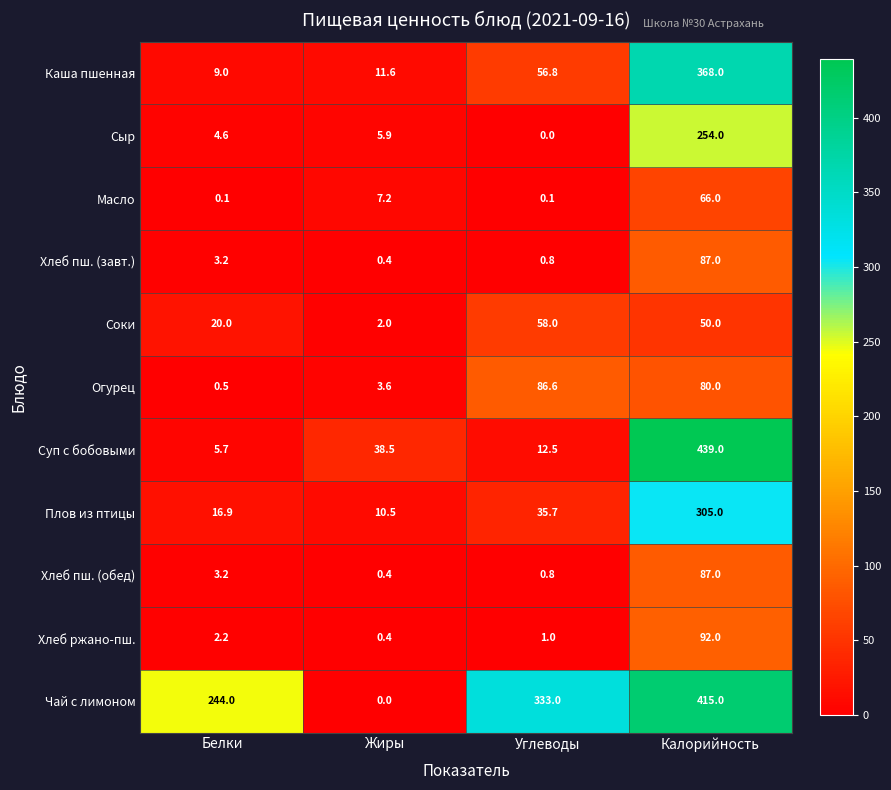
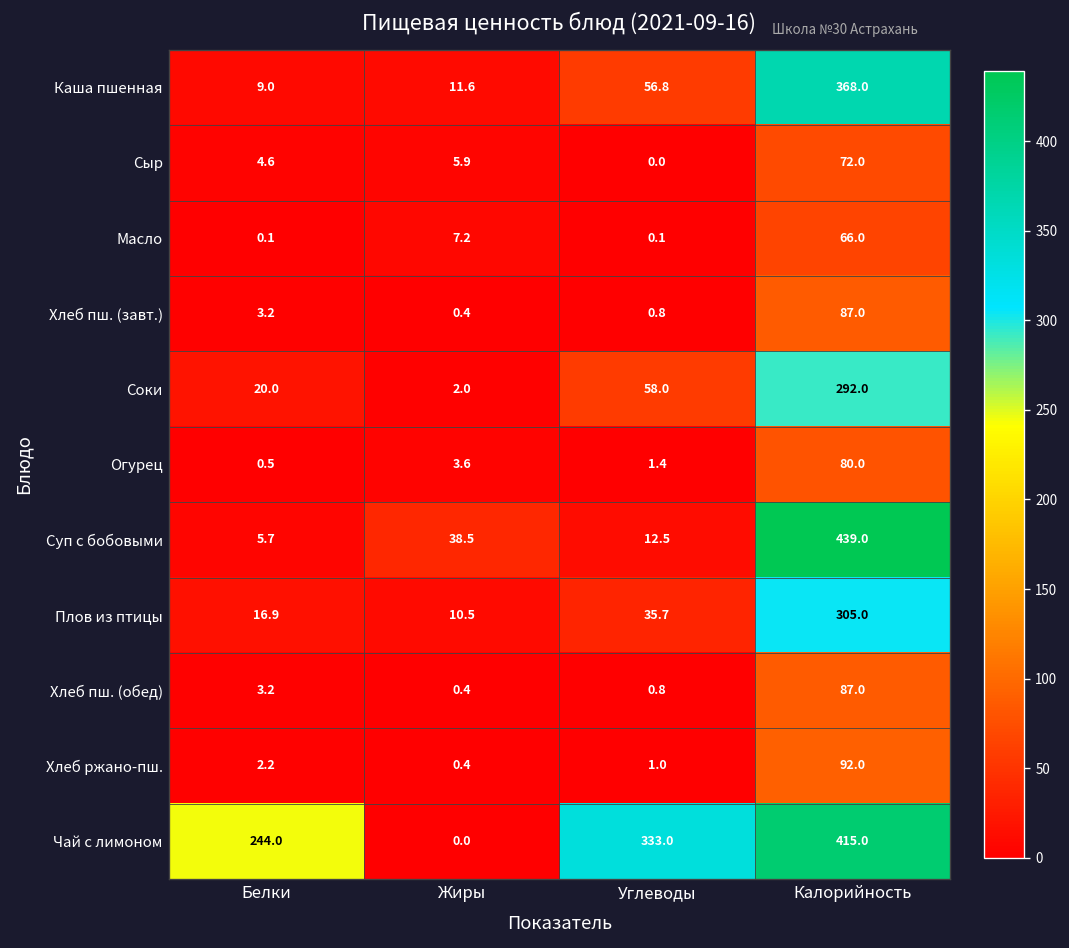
  {
    "Каша пшенная": {
      "Белки": 9.0,
      "Жиры": 11.6,
      "Углеводы": 56.8,
      "Калорийность": 368.0
    },
    "Сыр": {
      "Белки": 4.6,
      "Жиры": 5.9,
      "Углеводы": 0.0,
-     "Калорийность": 254.0
+     "Калорийность": 72.0
    },
    "Масло": {
      "Белки": 0.1,
      "Жиры": 7.2,
      "Углеводы": 0.1,
      "Калорийность": 66.0
    },
    "Хлеб пш. (завт.)": {
      "Белки": 3.2,
      "Жиры": 0.4,
      "Углеводы": 0.8,
      "Калорийность": 87.0
    },
    "Соки": {
      "Белки": 20.0,
      "Жиры": 2.0,
      "Углеводы": 58.0,
-     "Калорийность": 50.0
+     "Калорийность": 292.0
    },
    "Огурец": {
      "Белки": 0.5,
      "Жиры": 3.6,
-     "Углеводы": 86.6,
+     "Углеводы": 1.4,
      "Калорийность": 80.0
    },
    "Суп с бобовыми": {
      "Белки": 5.7,
      "Жиры": 38.5,
      "Углеводы": 12.5,
      "Калорийность": 439.0
    },
    "Плов из птицы": {
      "Белки": 16.9,
      "Жиры": 10.5,
      "Углеводы": 35.7,
      "Калорийность": 305.0
    },
    "Хлеб пш. (обед)": {
      "Белки": 3.2,
      "Жиры": 0.4,
      "Углеводы": 0.8,
      "Калорийность": 87.0
    },
    "Хлеб ржано-пш.": {
      "Белки": 2.2,
      "Жиры": 0.4,
      "Углеводы": 1.0,
      "Калорийность": 92.0
    },
    "Чай с лимоном": {
      "Белки": 244.0,
      "Жиры": 0.0,
      "Углеводы": 333.0,
      "Калорийность": 415.0
    }
  }
